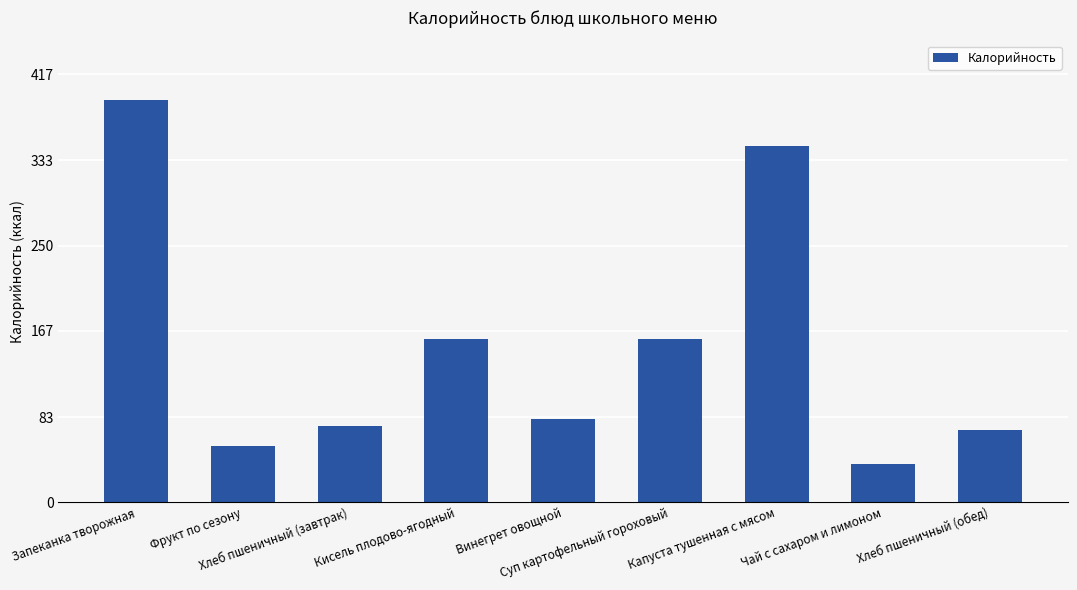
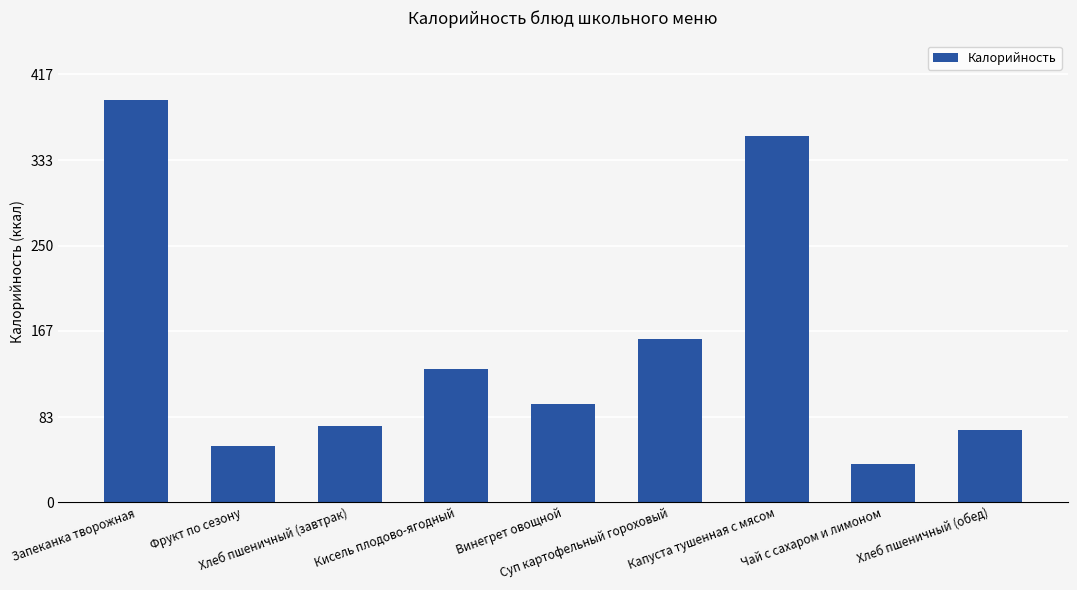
  {
    "Запеканка творожная": 391,
    "Фрукт по сезону": 55,
    "Хлеб пшеничный (завтрак)": 74,
-   "Кисель плодово-ягодный": 159,
-   "Винегрет овощной": 81,
+   "Кисель плодово-ягодный": 130,
+   "Винегрет овощной": 96,
    "Суп картофельный гороховый": 159,
-   "Капуста тушенная с мясом": 347,
+   "Капуста тушенная с мясом": 357,
    "Чай с сахаром и лимоном": 37,
    "Хлеб пшеничный (обед)": 71
  }
